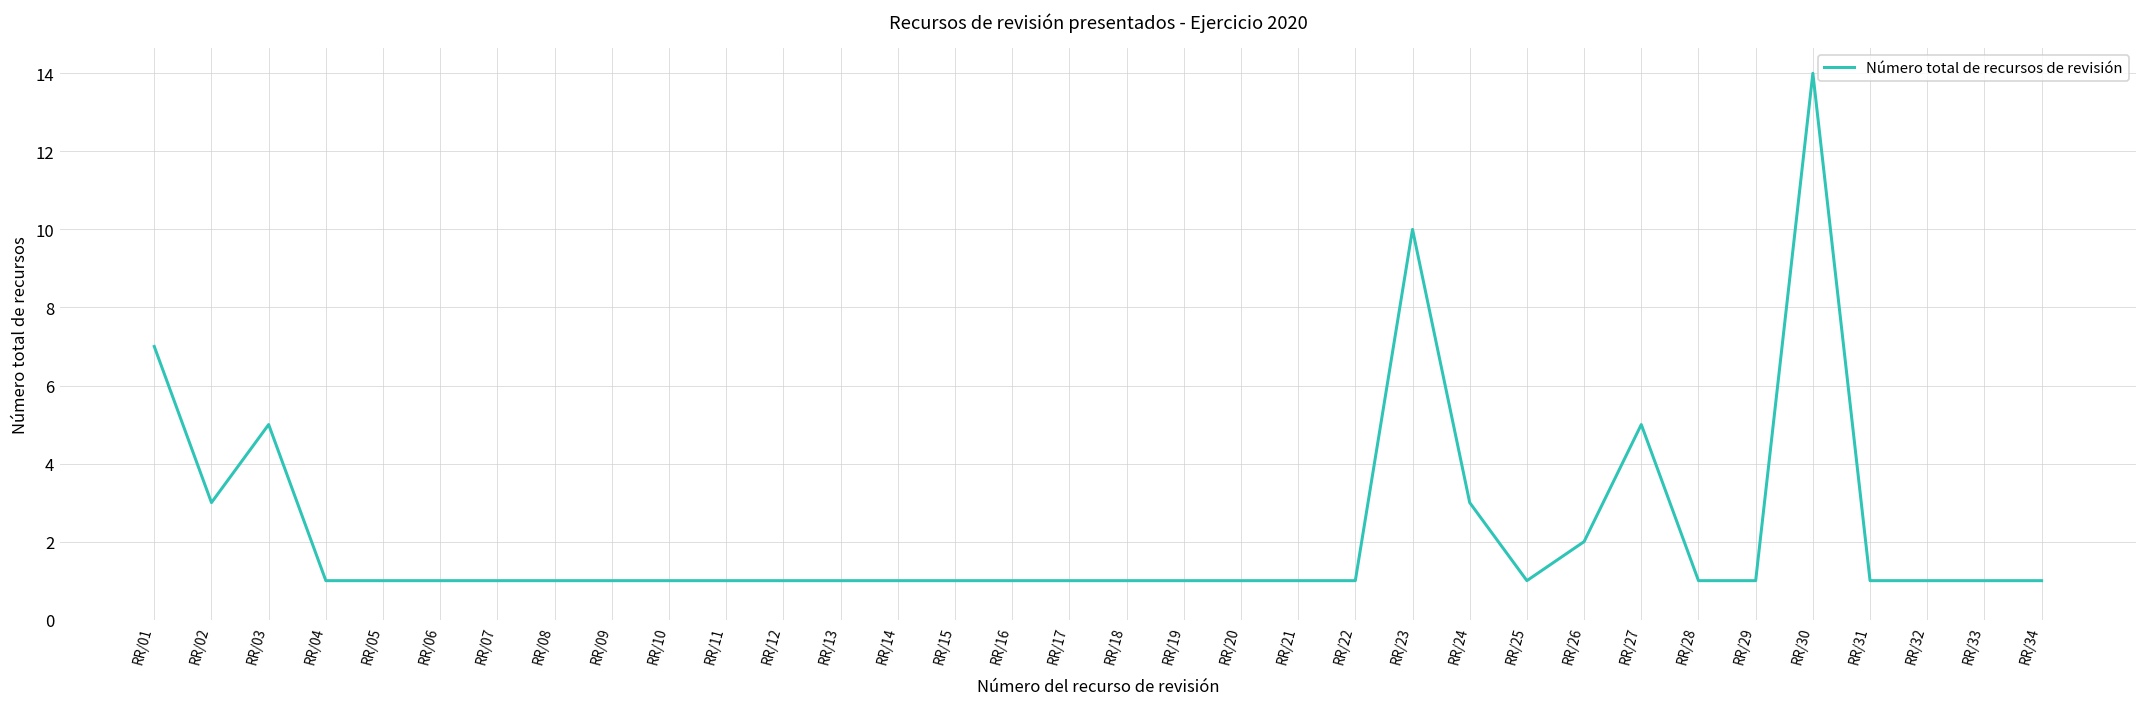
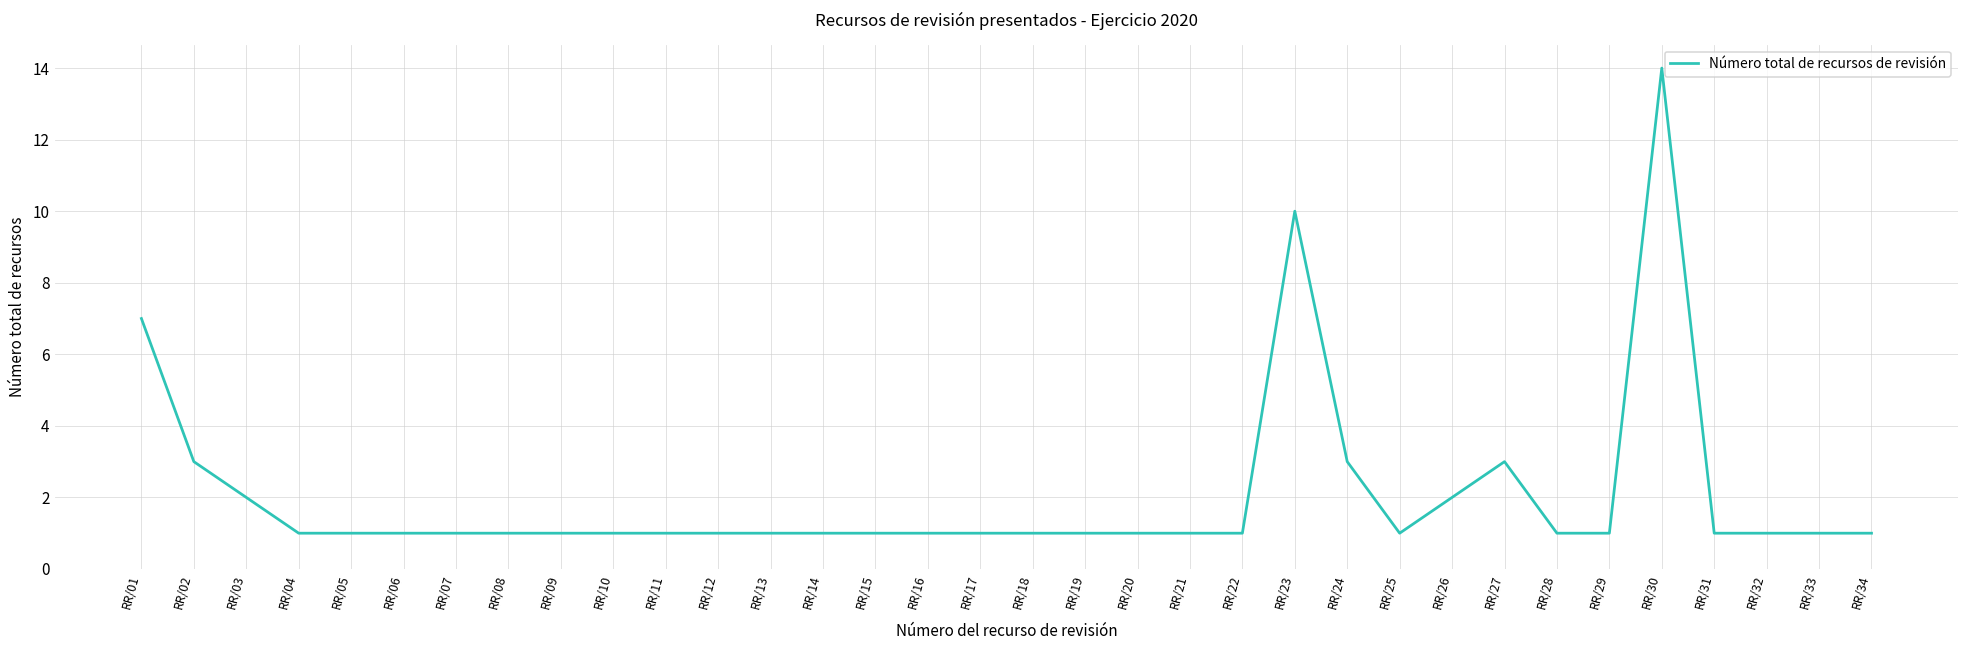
  {
    "RR/01": 7,
    "RR/02": 3,
-   "RR/03": 5,
+   "RR/03": 2,
    "RR/04": 1,
    "RR/05": 1,
    "RR/06": 1,
    "RR/07": 1,
    "RR/08": 1,
    "RR/09": 1,
    "RR/10": 1,
    "RR/11": 1,
    "RR/12": 1,
    "RR/13": 1,
    "RR/14": 1,
    "RR/15": 1,
    "RR/16": 1,
    "RR/17": 1,
    "RR/18": 1,
    "RR/19": 1,
    "RR/20": 1,
    "RR/21": 1,
    "RR/22": 1,
    "RR/23": 10,
    "RR/24": 3,
    "RR/25": 1,
    "RR/26": 2,
-   "RR/27": 5,
+   "RR/27": 3,
    "RR/28": 1,
    "RR/29": 1,
    "RR/30": 14,
    "RR/31": 1,
    "RR/32": 1,
    "RR/33": 1,
    "RR/34": 1
  }
